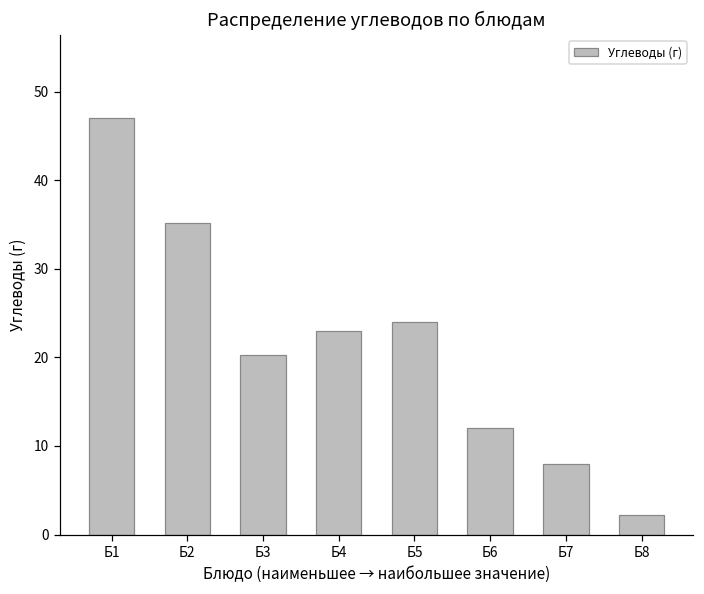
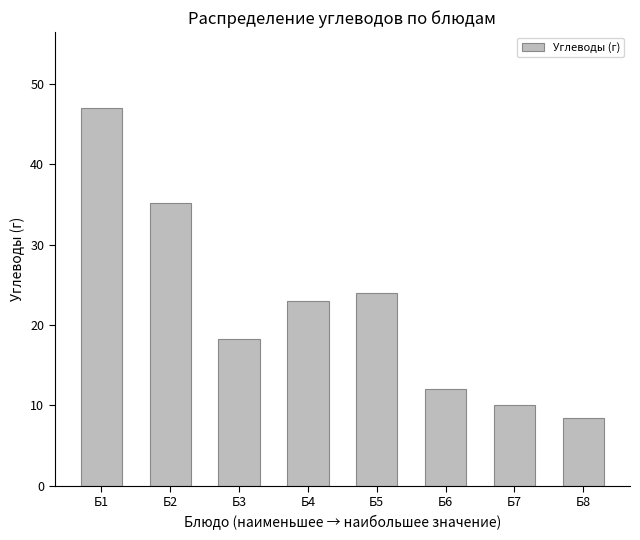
  {
    "Б1": 47,
    "Б2": 35,
-   "Б3": 20,
+   "Б3": 18,
    "Б4": 23,
    "Б5": 24,
    "Б6": 12,
-   "Б7": 8,
-   "Б8": 2
+   "Б7": 10,
+   "Б8": 9
  }
